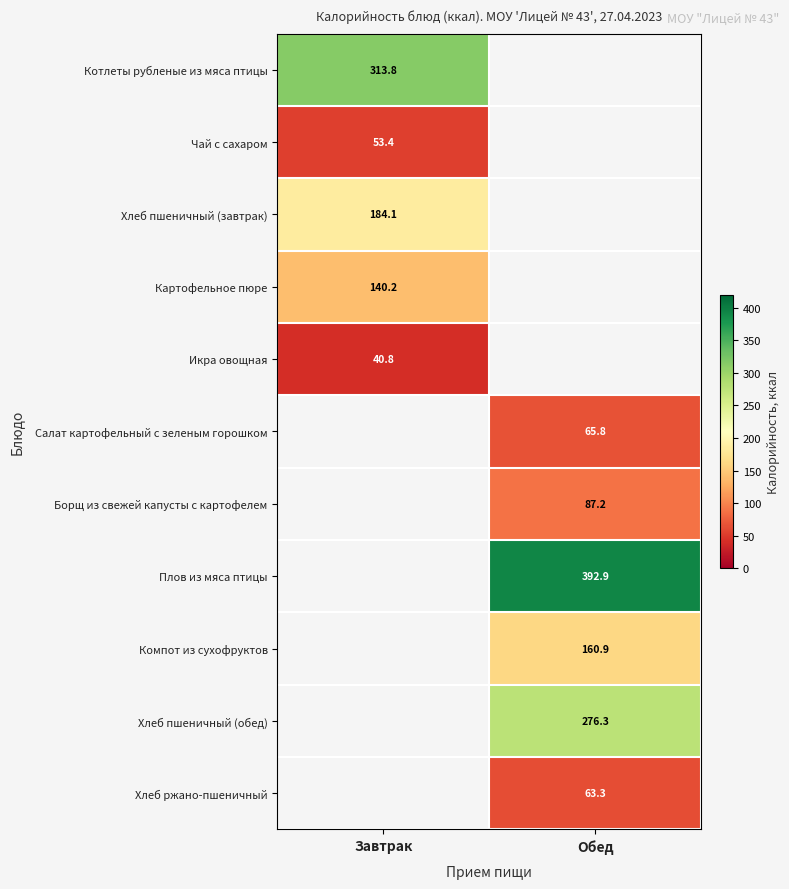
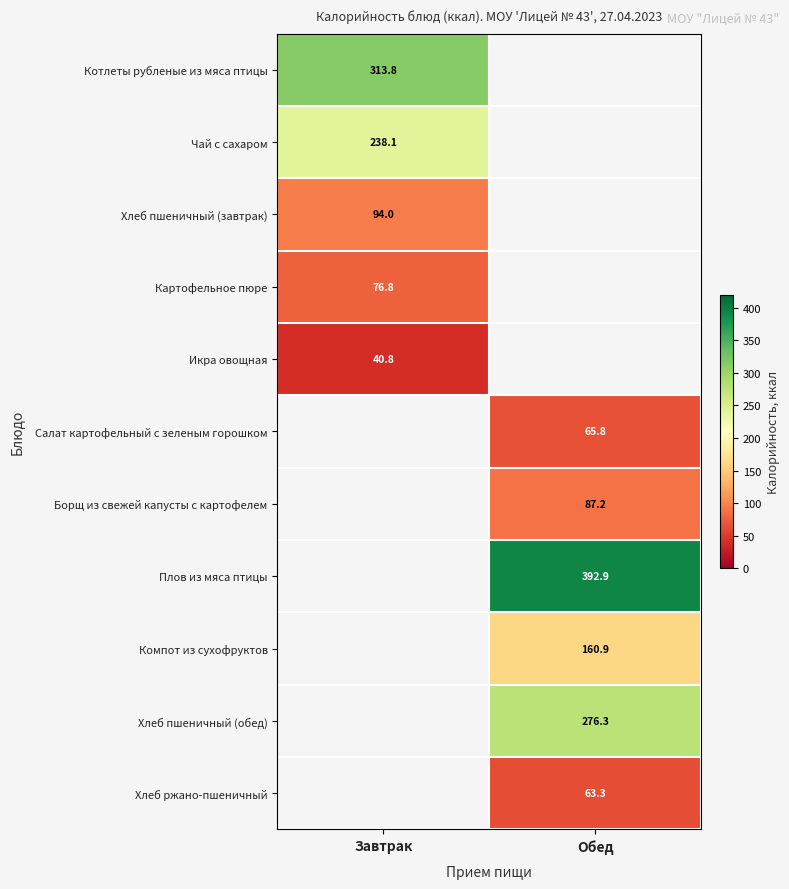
  {
    "Котлеты рубленые из мяса птицы": {
      "Завтрак": 313.8
    },
    "Чай с сахаром": {
-     "Завтрак": 53.4
+     "Завтрак": 238.1
    },
    "Хлеб пшеничный (завтрак)": {
-     "Завтрак": 184.1
+     "Завтрак": 94.0
    },
    "Картофельное пюре": {
-     "Завтрак": 140.2
+     "Завтрак": 76.8
    },
    "Икра овощная": {
      "Завтрак": 40.8
    },
    "Салат картофельный с зеленым горошком": {
      "Обед": 65.8
    },
    "Борщ из свежей капусты с картофелем": {
      "Обед": 87.2
    },
    "Плов из мяса птицы": {
      "Обед": 392.9
    },
    "Компот из сухофруктов": {
      "Обед": 160.9
    },
    "Хлеб пшеничный (обед)": {
      "Обед": 276.3
    },
    "Хлеб ржано-пшеничный": {
      "Обед": 63.3
    }
  }
